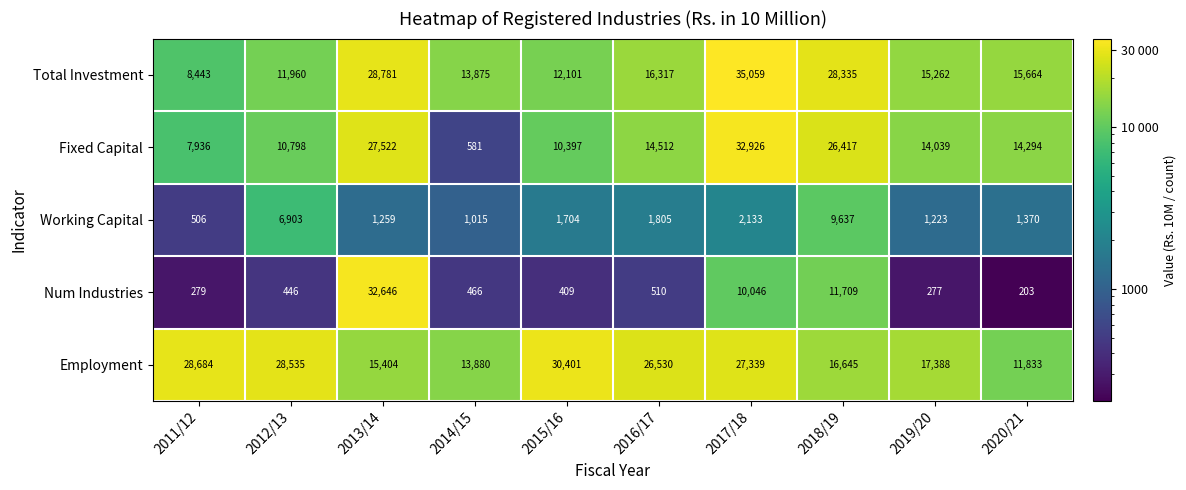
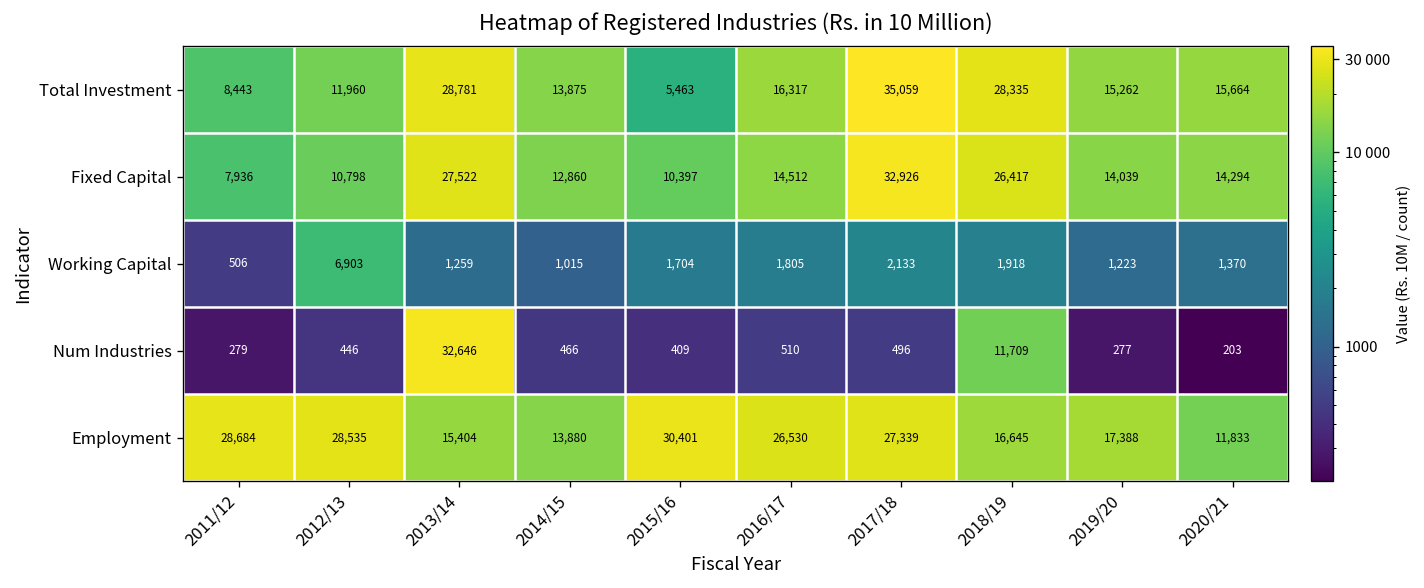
  {
    "Total Investment": {
      "2011/12": "8,443",
      "2012/13": "11,960",
      "2013/14": "28,781",
      "2014/15": "13,875",
-     "2015/16": "12,101",
+     "2015/16": "5,463",
      "2016/17": "16,317",
      "2017/18": "35,059",
      "2018/19": "28,335",
      "2019/20": "15,262",
      "2020/21": "15,664"
    },
    "Fixed Capital": {
      "2011/12": "7,936",
      "2012/13": "10,798",
      "2013/14": "27,522",
-     "2014/15": "581",
+     "2014/15": "12,860",
      "2015/16": "10,397",
      "2016/17": "14,512",
      "2017/18": "32,926",
      "2018/19": "26,417",
      "2019/20": "14,039",
      "2020/21": "14,294"
    },
    "Working Capital": {
      "2011/12": "506",
      "2012/13": "6,903",
      "2013/14": "1,259",
      "2014/15": "1,015",
      "2015/16": "1,704",
      "2016/17": "1,805",
      "2017/18": "2,133",
-     "2018/19": "9,637",
+     "2018/19": "1,918",
      "2019/20": "1,223",
      "2020/21": "1,370"
    },
    "Num Industries": {
      "2011/12": "279",
      "2012/13": "446",
      "2013/14": "32,646",
      "2014/15": "466",
      "2015/16": "409",
      "2016/17": "510",
-     "2017/18": "10,046",
+     "2017/18": "496",
      "2018/19": "11,709",
      "2019/20": "277",
      "2020/21": "203"
    },
    "Employment": {
      "2011/12": "28,684",
      "2012/13": "28,535",
      "2013/14": "15,404",
      "2014/15": "13,880",
      "2015/16": "30,401",
      "2016/17": "26,530",
      "2017/18": "27,339",
      "2018/19": "16,645",
      "2019/20": "17,388",
      "2020/21": "11,833"
    }
  }
